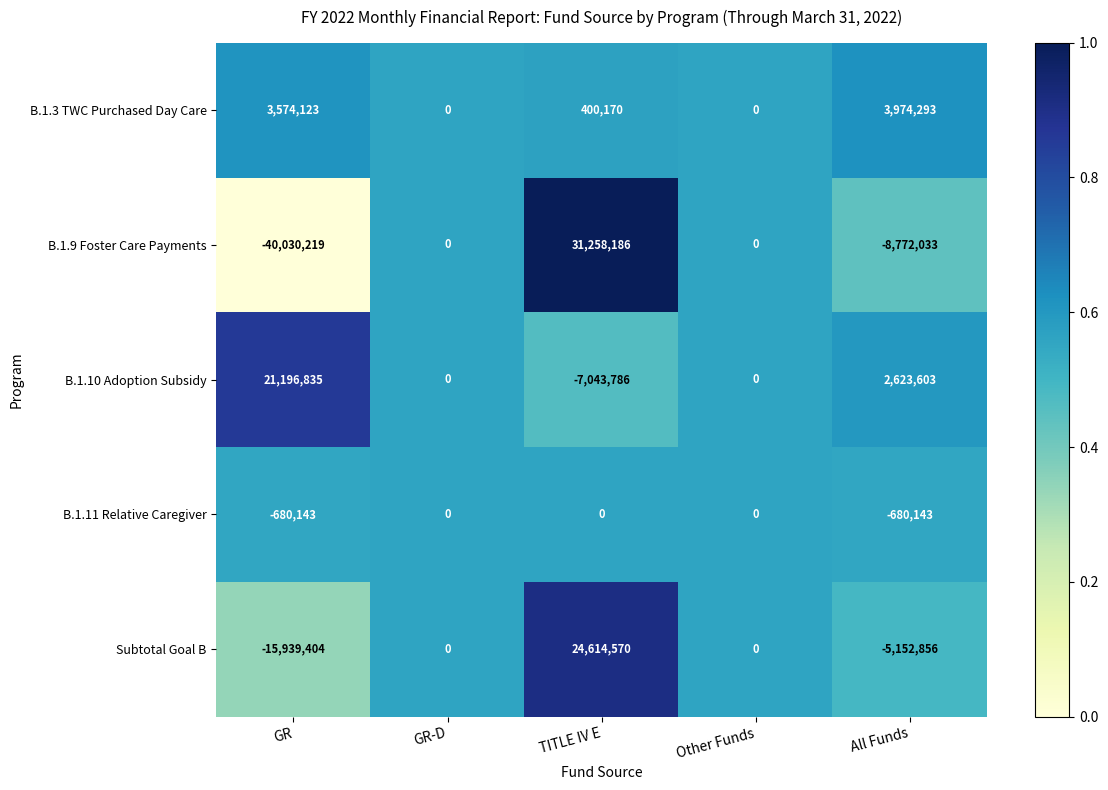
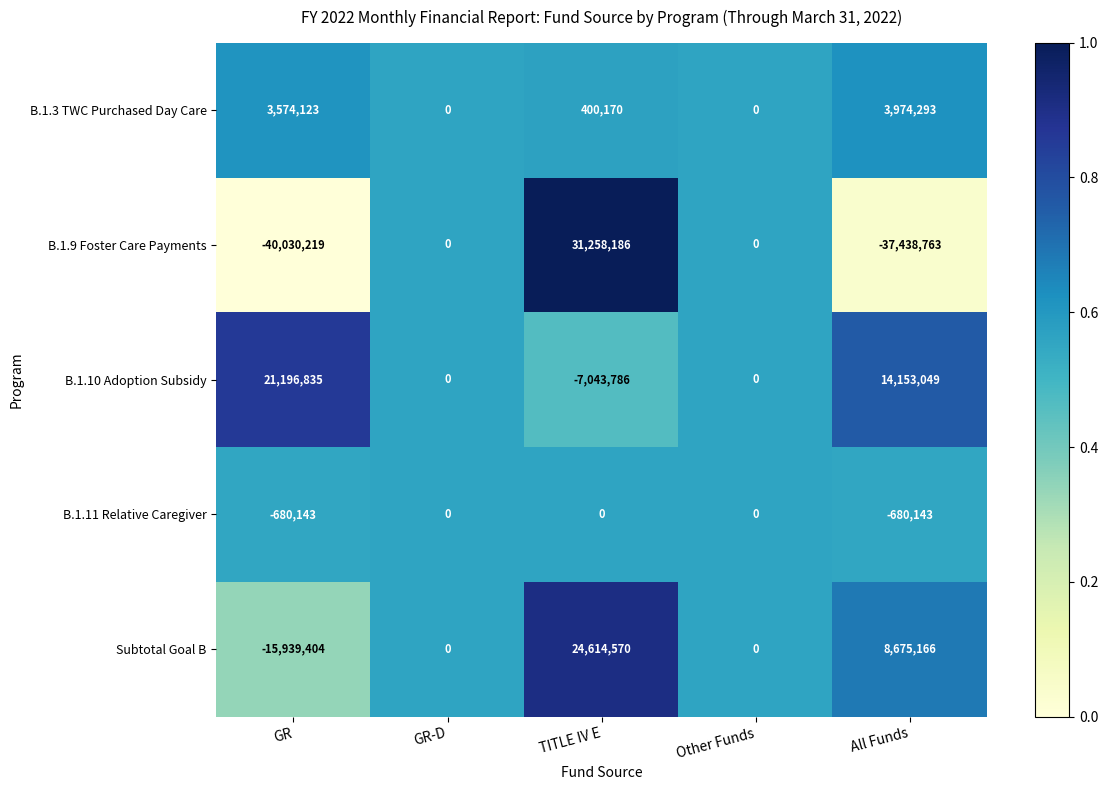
  {
    "B.1.3 TWC Purchased Day Care": {
      "GR": "3,574,123",
      "GR-D": "0",
      "TITLE IV E": "400,170",
      "Other Funds": "0",
      "All Funds": "3,974,293"
    },
    "B.1.9 Foster Care Payments": {
      "GR": "-40,030,219",
      "GR-D": "0",
      "TITLE IV E": "31,258,186",
      "Other Funds": "0",
-     "All Funds": "-8,772,033"
+     "All Funds": "-37,438,763"
    },
    "B.1.10 Adoption Subsidy": {
      "GR": "21,196,835",
      "GR-D": "0",
      "TITLE IV E": "-7,043,786",
      "Other Funds": "0",
-     "All Funds": "2,623,603"
+     "All Funds": "14,153,049"
    },
    "B.1.11 Relative Caregiver": {
      "GR": "-680,143",
      "GR-D": "0",
      "TITLE IV E": "0",
      "Other Funds": "0",
      "All Funds": "-680,143"
    },
    "Subtotal Goal B": {
      "GR": "-15,939,404",
      "GR-D": "0",
      "TITLE IV E": "24,614,570",
      "Other Funds": "0",
-     "All Funds": "-5,152,856"
+     "All Funds": "8,675,166"
    }
  }
